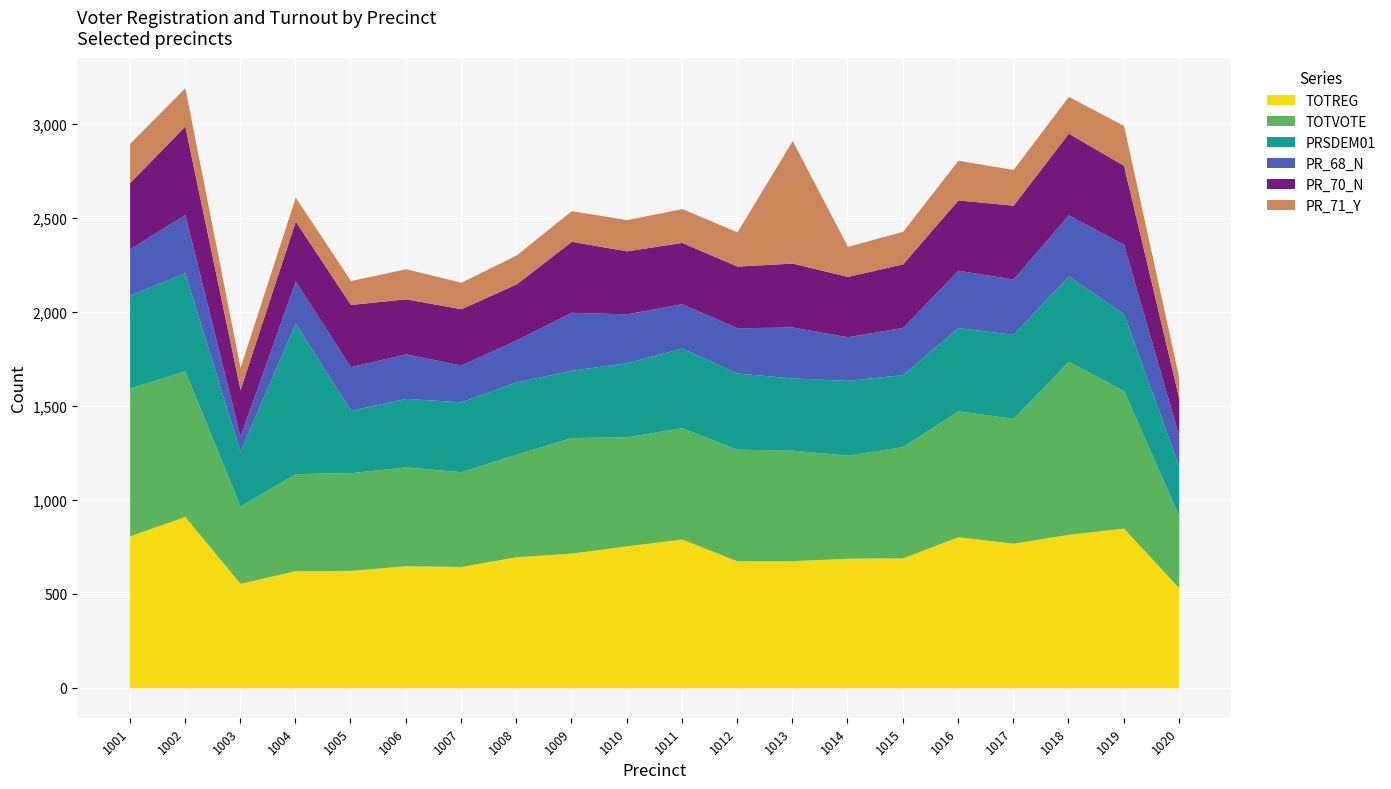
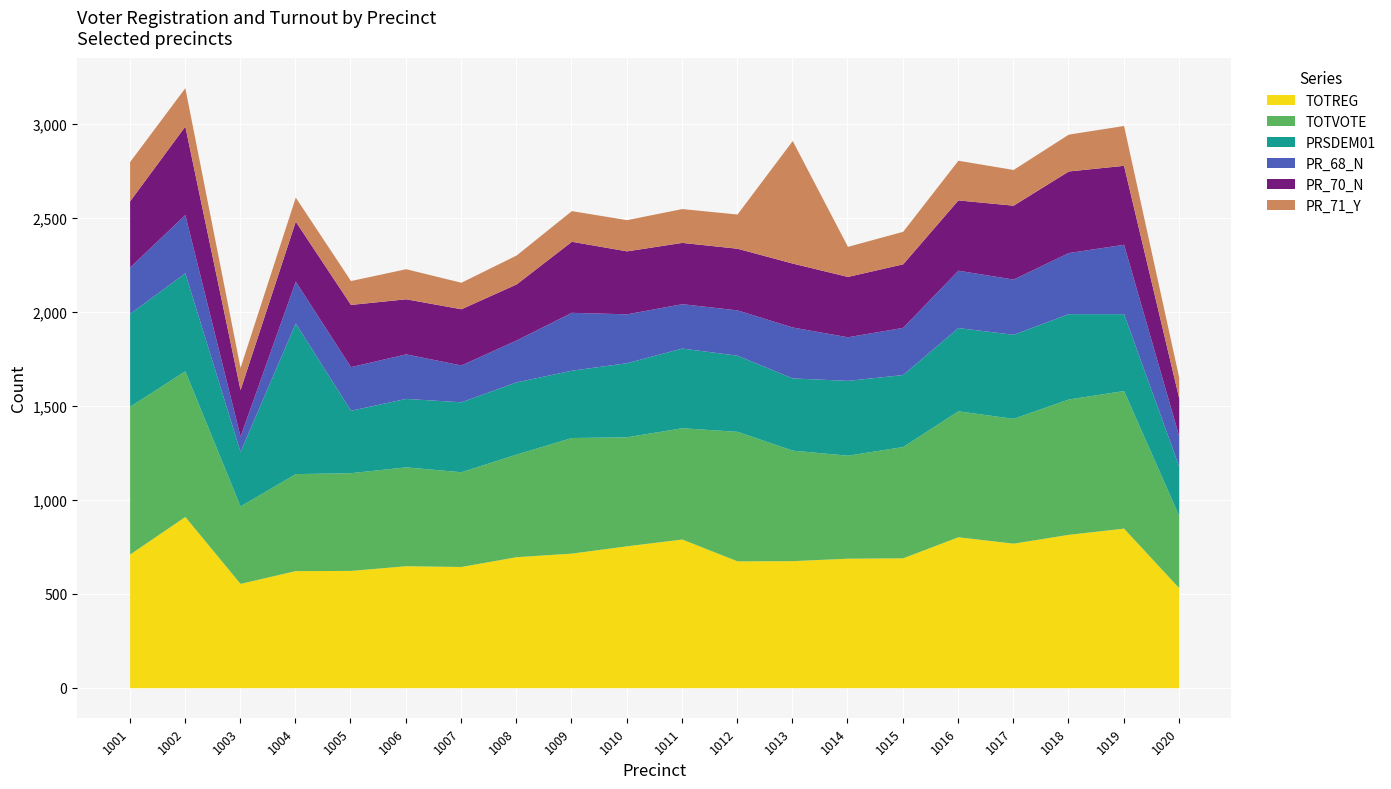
  {
    "TOTREG": {
-     "1001": 810,
+     "1001": 710,
      "1002": 910,
      "1003": 560,
      "1004": 620,
      "1005": 620,
      "1006": 650,
      "1007": 650,
      "1008": 700,
      "1009": 720,
      "1010": 760,
      "1011": 790,
      "1012": 680,
      "1013": 680,
      "1014": 690,
      "1015": 690,
      "1016": 800,
      "1017": 770,
      "1018": 820,
      "1019": 850,
      "1020": 530
    },
    "TOTVOTE": {
      "1001": 790,
      "1002": 780,
      "1003": 410,
      "1004": 520,
      "1005": 520,
      "1006": 530,
      "1007": 500,
      "1008": 550,
      "1009": 620,
      "1010": 580,
      "1011": 590,
-     "1012": 590,
+     "1012": 690,
      "1013": 590,
      "1014": 550,
      "1015": 590,
      "1016": 670,
      "1017": 660,
-     "1018": 920,
+     "1018": 720,
      "1019": 730,
      "1020": 380
    },
    "PRSDEM01": {
      "1001": 490,
      "1002": 520,
      "1003": 290,
      "1004": 800,
      "1005": 330,
      "1006": 360,
      "1007": 370,
      "1008": 380,
      "1009": 360,
      "1010": 390,
      "1011": 420,
      "1012": 410,
      "1013": 380,
      "1014": 400,
      "1015": 380,
      "1016": 440,
      "1017": 450,
      "1018": 450,
      "1019": 410,
      "1020": 260
    },
    "PR_68_N": {
      "1001": 250,
      "1002": 310,
      "1003": 80,
      "1004": 220,
      "1005": 230,
      "1006": 240,
      "1007": 200,
      "1008": 220,
      "1009": 310,
      "1010": 260,
      "1011": 240,
      "1012": 240,
      "1013": 270,
      "1014": 230,
      "1015": 250,
      "1016": 310,
      "1017": 290,
      "1018": 330,
      "1019": 370,
      "1020": 160
    },
    "PR_70_N": {
      "1001": 350,
      "1002": 470,
      "1003": 250,
      "1004": 320,
      "1005": 330,
      "1006": 290,
      "1007": 300,
      "1008": 300,
      "1009": 380,
      "1010": 340,
      "1011": 330,
      "1012": 330,
      "1013": 340,
      "1014": 320,
      "1015": 340,
      "1016": 370,
      "1017": 390,
      "1018": 430,
      "1019": 420,
      "1020": 200
    },
    "PR_71_Y": {
      "1001": 210,
      "1002": 200,
      "1003": 120,
      "1004": 130,
      "1005": 130,
      "1006": 160,
      "1007": 140,
      "1008": 150,
      "1009": 160,
      "1010": 170,
      "1011": 180,
      "1012": 180,
      "1013": 650,
      "1014": 160,
      "1015": 170,
      "1016": 210,
      "1017": 190,
      "1018": 200,
      "1019": 210,
      "1020": 110
    }
  }
